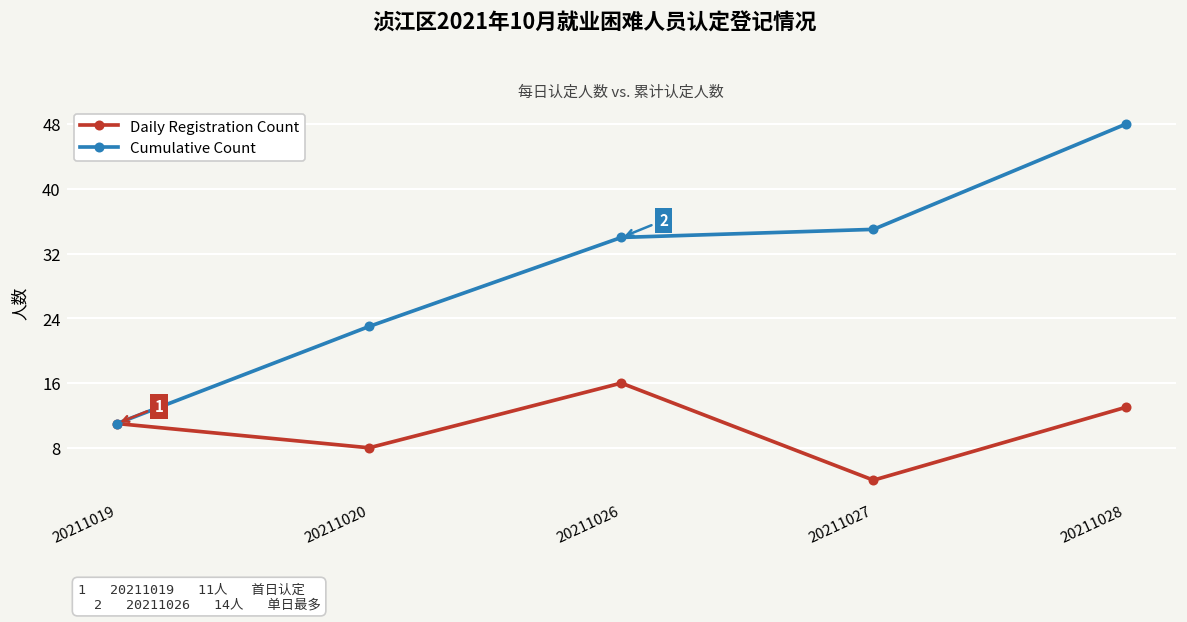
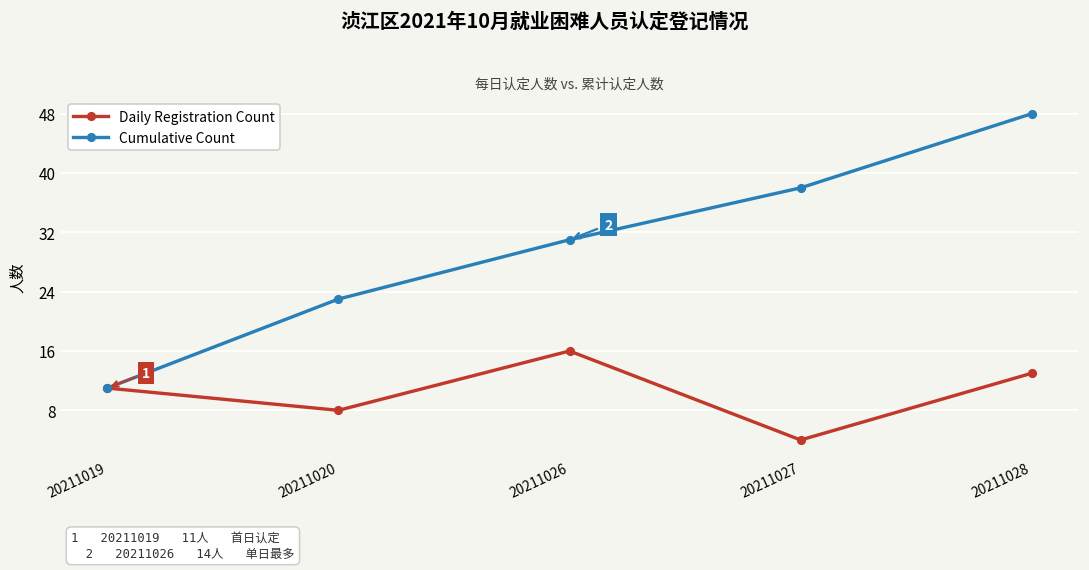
  {
    "Daily Registration Count": {
      "20211020": 8,
      "20211026": 16,
      "20211027": 4,
      "20211028": 13
    },
    "Cumulative Count": {
      "20211020": 23,
-     "20211026": 34,
-     "20211027": 35,
+     "20211026": 31,
+     "20211027": 38,
      "20211028": 48
    }
  }
